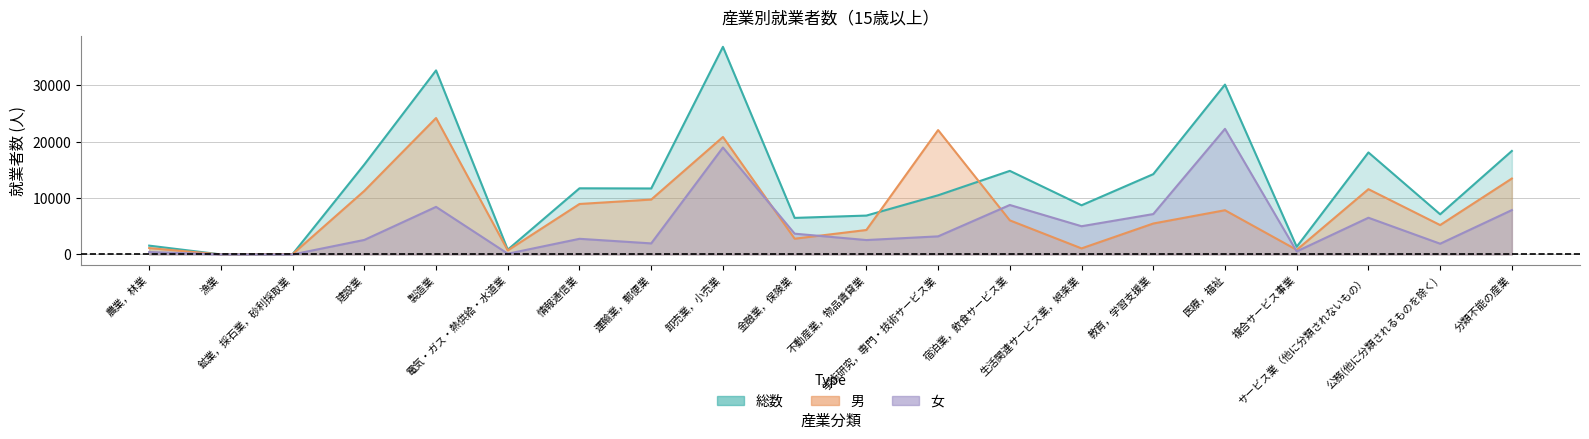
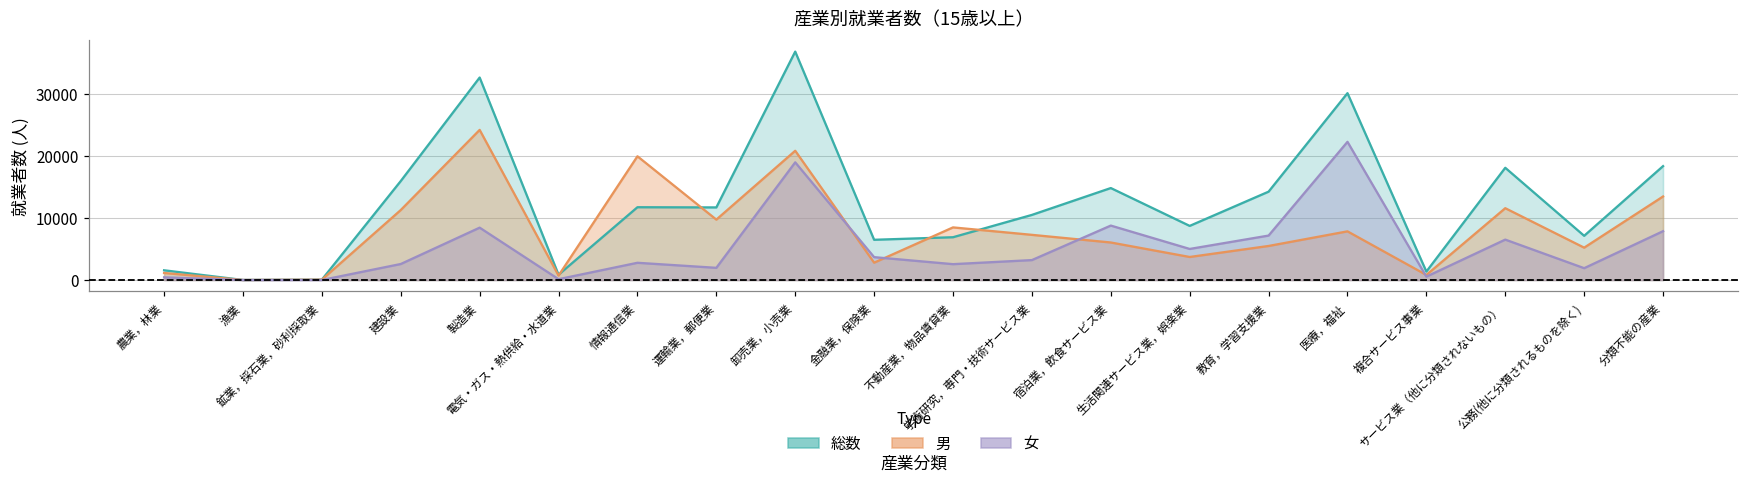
  {
    "男": {
      "建設業": 11000,
      "製造業": 24000,
-     "情報通信業": 9000,
+     "情報通信業": 20000,
      "運輸業，郵便業": 10000,
      "卸売業，小売業": 21000,
      "金融業，保険業": 3000,
-     "不動産業，物品賃貸業": 4000,
-     "学術研究，専門・技術サービス業": 22000,
+     "不動産業，物品賃貸業": 8000,
+     "学術研究，専門・技術サービス業": 7000,
      "宿泊業，飲食サービス業": 6000,
-     "生活関連サービス業，娯楽業": 1000,
+     "生活関連サービス業，娯楽業": 4000,
      "教育，学習支援業": 5000,
      "医療，福祉": 8000,
      "サービス業（他に分類されないもの）": 12000,
      "公務(他に分類されるものを除く)": 5000,
      "分類不能の産業": 13000
    }
  }
